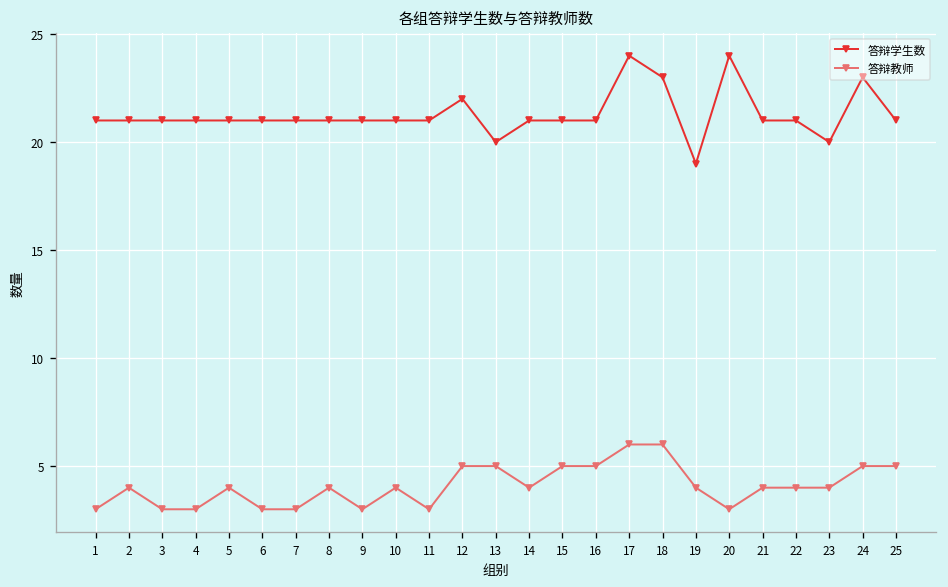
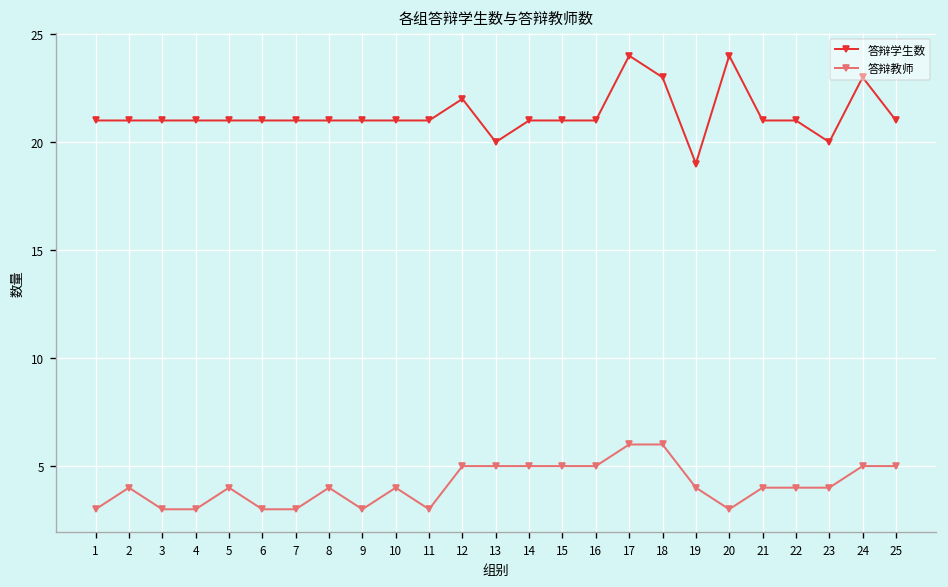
  {
    "答辩学生数": {
      "1": 21,
      "2": 21,
      "3": 21,
      "4": 21,
      "5": 21,
      "6": 21,
      "7": 21,
      "8": 21,
      "9": 21,
      "10": 21,
      "11": 21,
      "12": 22,
      "13": 20,
      "14": 21,
      "15": 21,
      "16": 21,
      "17": 24,
      "18": 23,
      "19": 19,
      "20": 24,
      "21": 21,
      "22": 21,
      "23": 20,
      "25": 21
    },
    "答辩教师": {
      "1": 3,
      "2": 4,
      "3": 3,
      "4": 3,
      "5": 4,
      "6": 3,
      "7": 3,
      "8": 4,
      "9": 3,
      "10": 4,
      "11": 3,
      "12": 5,
      "13": 5,
-     "14": 4,
+     "14": 5,
      "15": 5,
      "16": 5,
      "17": 6,
      "18": 6,
      "19": 4,
      "20": 3,
      "21": 4,
      "22": 4,
      "23": 4,
      "24": 5,
      "25": 5
    }
  }
